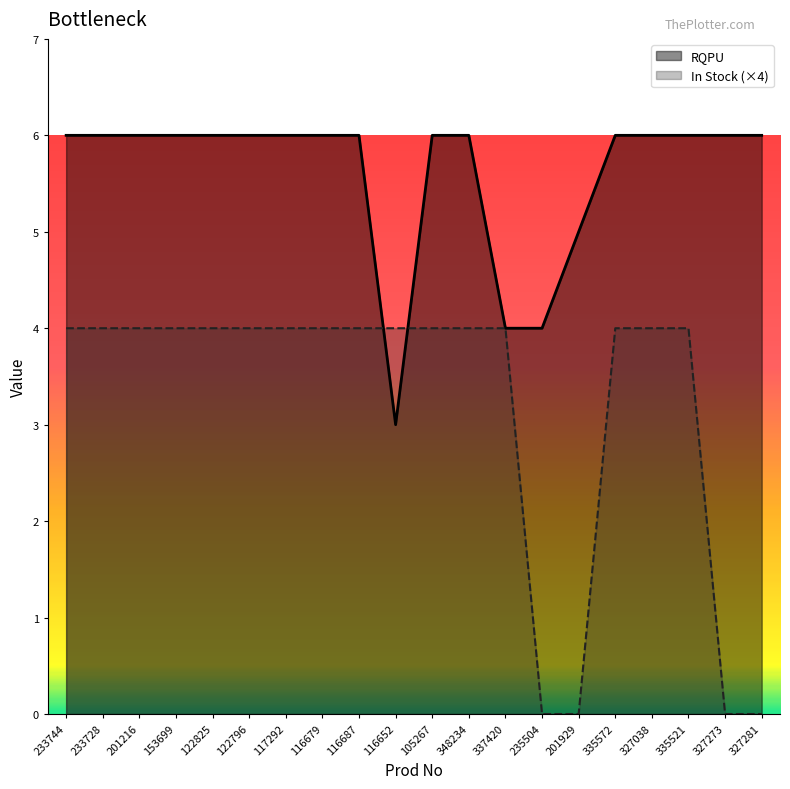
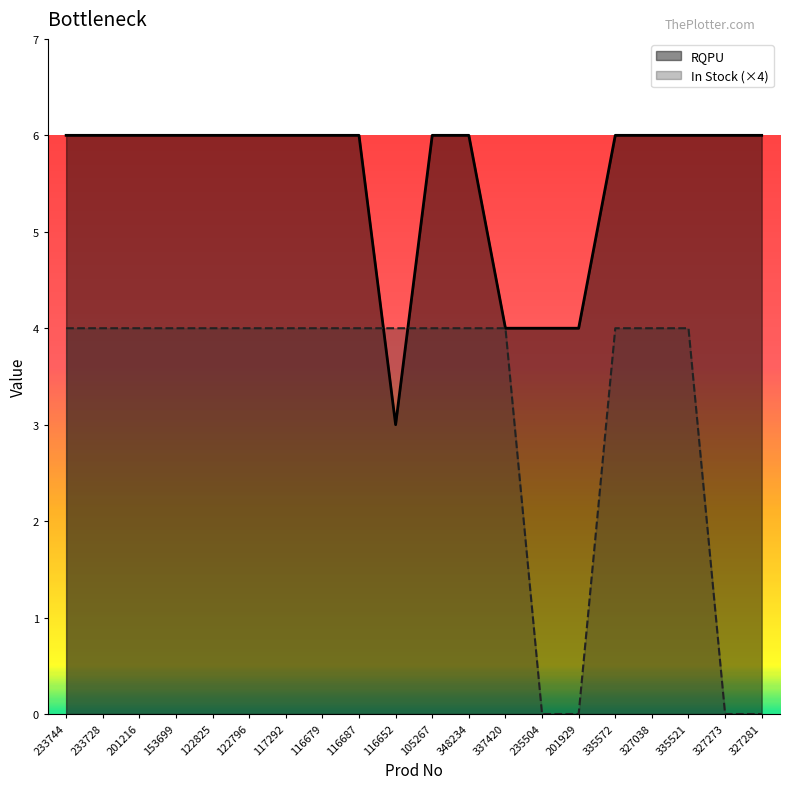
  {
    "RQPU": {
      "233744": 6,
      "233728": 6,
      "201216": 6,
      "153699": 6,
      "122825": 6,
      "122796": 6,
      "117292": 6,
      "116679": 6,
      "116687": 6,
      "116652": 3,
      "105267": 6,
      "348234": 6,
      "235504": 4,
-     "201929": 5,
+     "201929": 4,
      "335572": 6,
      "327038": 6,
      "335521": 6,
      "327273": 6,
      "327281": 6
    }
  }
